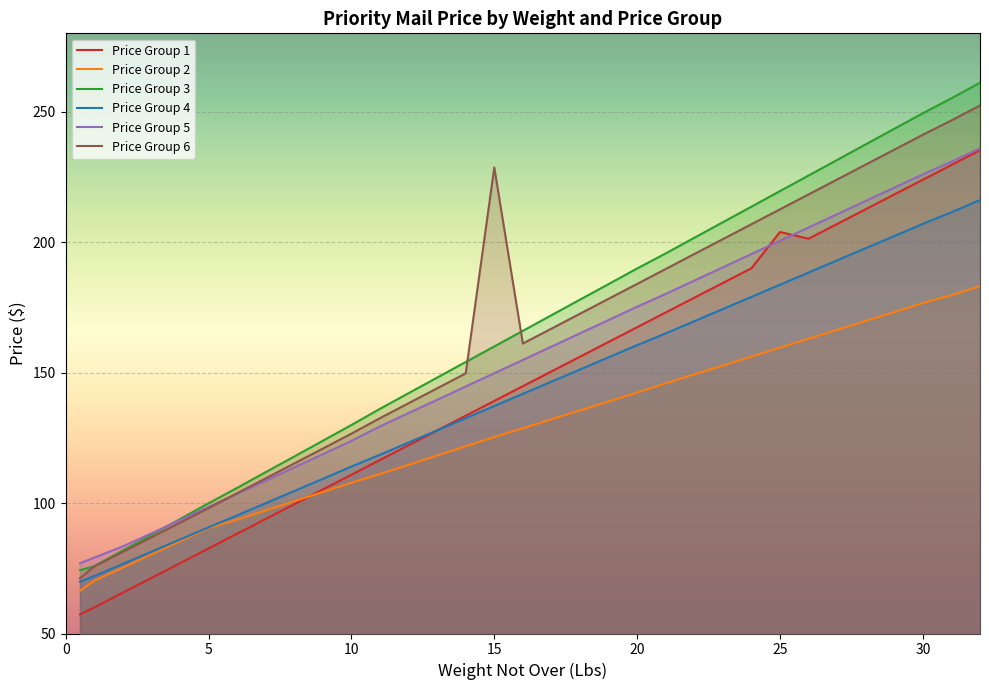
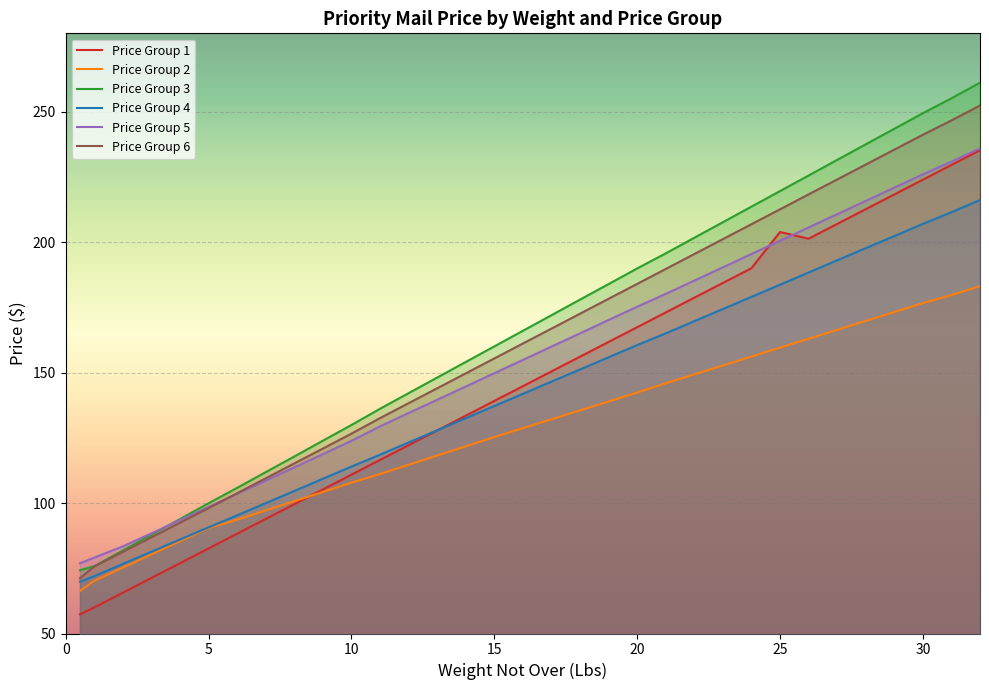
  {
    "Price Group 1": {
      "5": 83,
      "10": 111,
      "15": 139,
      "20": 167,
      "25": 204,
      "30": 224
    },
    "Price Group 2": {
      "10": 108,
      "15": 125,
      "20": 142,
      "25": 160,
      "30": 177
    },
    "Price Group 3": {
      "5": 100,
      "10": 130,
      "15": 160,
      "20": 190,
      "25": 220,
      "30": 249
    },
    "Price Group 4": {
      "10": 114,
      "15": 137,
      "20": 161,
      "25": 184,
      "30": 207
    },
    "Price Group 5": {
      "10": 124,
      "15": 150,
      "20": 175,
      "25": 201,
      "30": 226
    },
    "Price Group 6": {
      "10": 127,
-     "15": 229,
+     "15": 155,
      "20": 184,
      "25": 213,
      "30": 241
    }
  }
